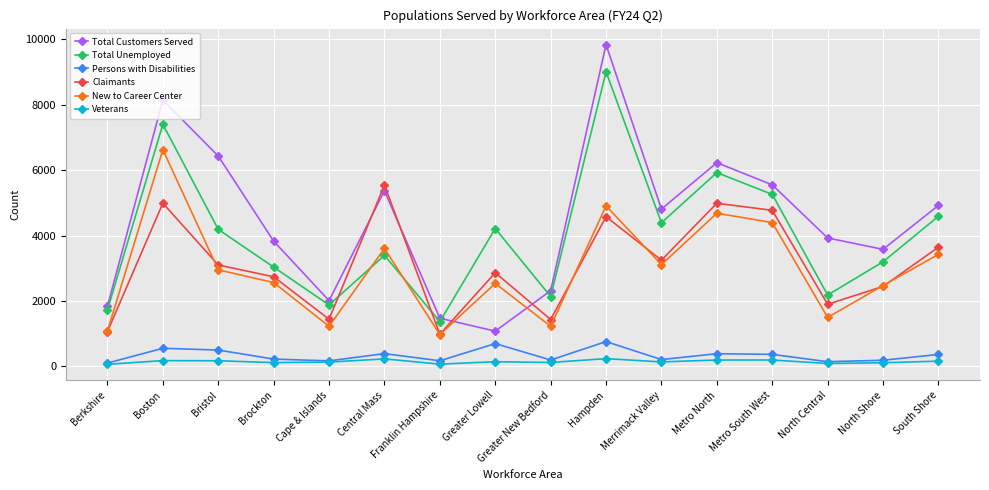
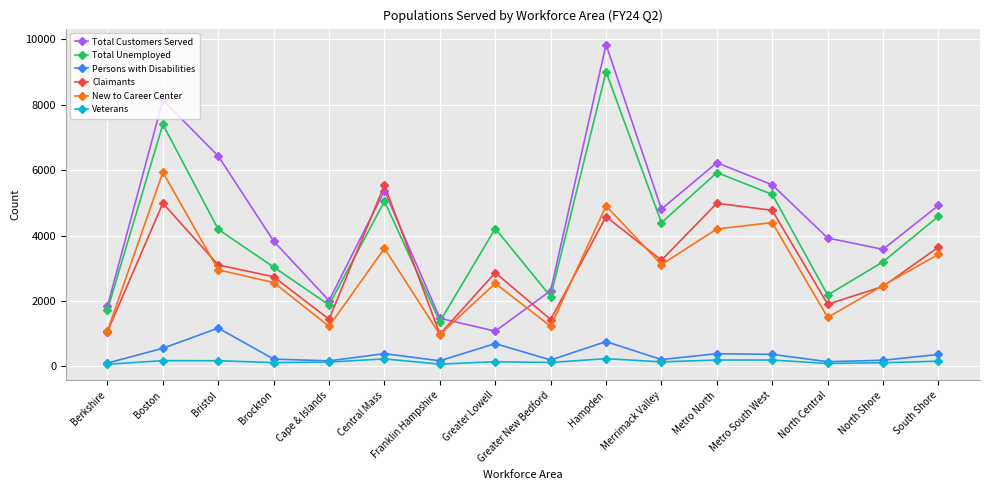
  {
    "Total Customers Served": {
      "Berkshire": 1800,
      "Bristol": 6400,
      "Brockton": 3800,
      "Cape & Islands": 2000,
      "Central Mass": 5400,
      "Franklin Hampshire": 1500,
      "Greater Lowell": 1100,
      "Greater New Bedford": 2300,
      "Hampden": 9800,
      "Merrimack Valley": 4800,
      "Metro North": 6200,
      "Metro South West": 5600,
      "North Central": 3900,
      "North Shore": 3600,
      "South Shore": 4900
    },
    "Total Unemployed": {
      "Berkshire": 1700,
      "Boston": 7400,
      "Bristol": 4200,
      "Brockton": 3000,
      "Cape & Islands": 1900,
-     "Central Mass": 3400,
+     "Central Mass": 5100,
      "Franklin Hampshire": 1400,
      "Greater Lowell": 4200,
      "Greater New Bedford": 2100,
      "Hampden": 9000,
      "Merrimack Valley": 4400,
      "Metro North": 5900,
      "Metro South West": 5300,
      "North Central": 2200,
      "North Shore": 3200,
      "South Shore": 4600
    },
    "Persons with Disabilities": {
      "Boston": 600,
-     "Bristol": 500,
+     "Bristol": 1200,
      "Brockton": 200,
      "Central Mass": 400,
      "Franklin Hampshire": 200,
      "Greater Lowell": 700,
      "Hampden": 800,
      "Metro North": 400,
      "Metro South West": 400,
      "South Shore": 400
    },
    "Claimants": {
      "Boston": 5000,
      "Bristol": 3100,
      "Brockton": 2700,
      "Cape & Islands": 1400,
      "Central Mass": 5500,
      "Greater Lowell": 2900,
      "Greater New Bedford": 1400,
      "Hampden": 4600,
      "Merrimack Valley": 3200,
      "Metro North": 5000,
      "Metro South West": 4800,
      "North Central": 1900,
      "South Shore": 3600
    },
    "New to Career Center": {
-     "Boston": 6600,
+     "Boston": 5900,
      "Bristol": 3000,
      "Brockton": 2600,
      "Cape & Islands": 1200,
      "Central Mass": 3600,
      "Greater Lowell": 2500,
      "Greater New Bedford": 1200,
      "Hampden": 4900,
      "Merrimack Valley": 3100,
-     "Metro North": 4700,
+     "Metro North": 4200,
      "Metro South West": 4400,
      "North Central": 1500,
      "South Shore": 3400
    },
    "Veterans": {
      "Boston": 200,
      "Bristol": 200,
      "Brockton": 100,
      "Central Mass": 200,
      "Franklin Hampshire": 100,
      "Greater Lowell": 100,
      "Hampden": 200,
      "Metro North": 200,
      "Metro South West": 200,
      "South Shore": 200
    }
  }
